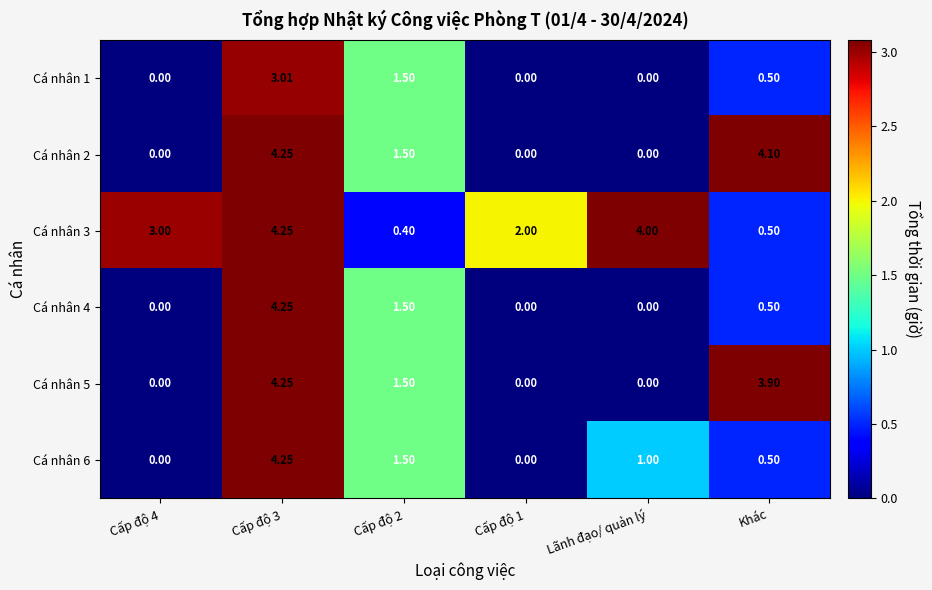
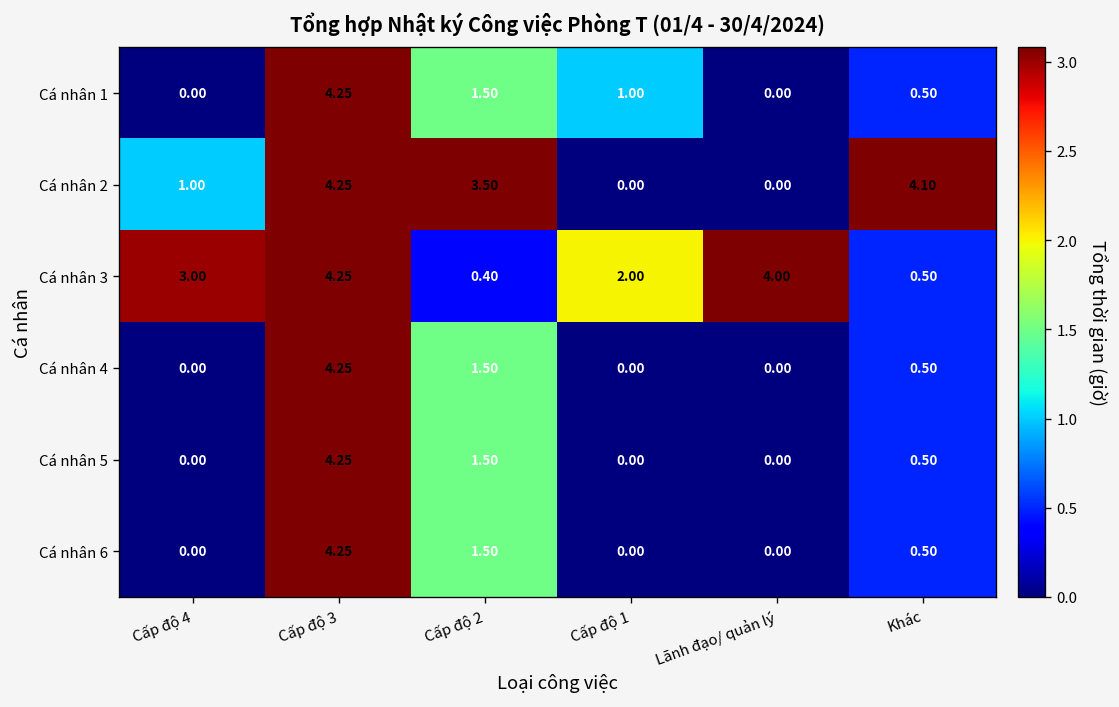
  {
    "Cá nhân 1": {
      "Cấp độ 4": 0.00,
-     "Cấp độ 3": 3.01,
+     "Cấp độ 3": 4.25,
      "Cấp độ 2": 1.50,
-     "Cấp độ 1": 0.00,
+     "Cấp độ 1": 1.00,
      "Lãnh đạo/ quản lý": 0.00,
      "Khác": 0.50
    },
    "Cá nhân 2": {
-     "Cấp độ 4": 0.00,
+     "Cấp độ 4": 1.00,
      "Cấp độ 3": 4.25,
-     "Cấp độ 2": 1.50,
+     "Cấp độ 2": 3.50,
      "Cấp độ 1": 0.00,
      "Lãnh đạo/ quản lý": 0.00,
      "Khác": 4.10
    },
    "Cá nhân 3": {
      "Cấp độ 4": 3.00,
      "Cấp độ 3": 4.25,
      "Cấp độ 2": 0.40,
      "Cấp độ 1": 2.00,
      "Lãnh đạo/ quản lý": 4.00,
      "Khác": 0.50
    },
    "Cá nhân 4": {
      "Cấp độ 4": 0.00,
      "Cấp độ 3": 4.25,
      "Cấp độ 2": 1.50,
      "Cấp độ 1": 0.00,
      "Lãnh đạo/ quản lý": 0.00,
      "Khác": 0.50
    },
    "Cá nhân 5": {
      "Cấp độ 4": 0.00,
      "Cấp độ 3": 4.25,
      "Cấp độ 2": 1.50,
      "Cấp độ 1": 0.00,
      "Lãnh đạo/ quản lý": 0.00,
-     "Khác": 3.90
+     "Khác": 0.50
    },
    "Cá nhân 6": {
      "Cấp độ 4": 0.00,
      "Cấp độ 3": 4.25,
      "Cấp độ 2": 1.50,
      "Cấp độ 1": 0.00,
-     "Lãnh đạo/ quản lý": 1.00,
+     "Lãnh đạo/ quản lý": 0.00,
      "Khác": 0.50
    }
  }
